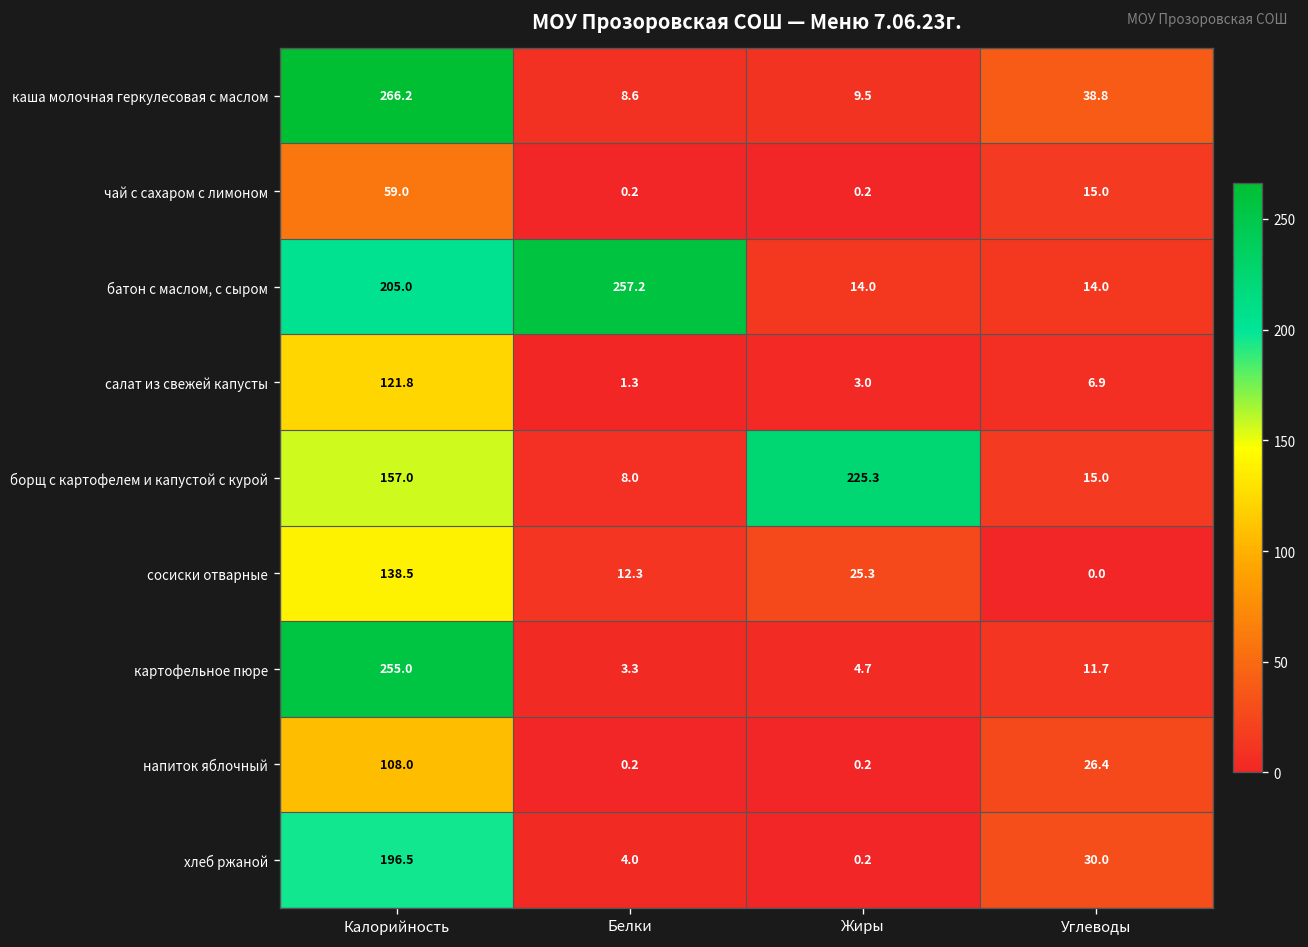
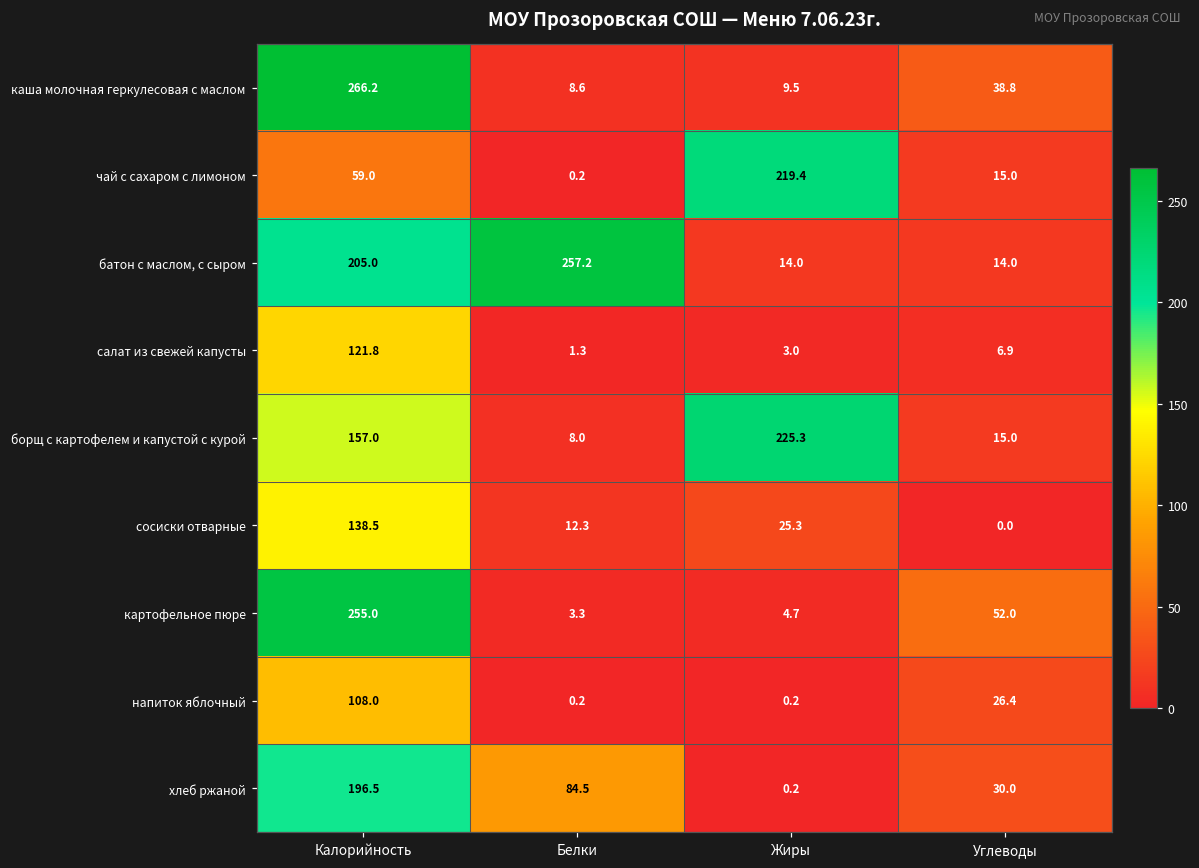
  {
    "каша молочная геркулесовая с маслом": {
      "Калорийность": 266.2,
      "Белки": 8.6,
      "Жиры": 9.5,
      "Углеводы": 38.8
    },
    "чай с сахаром с лимоном": {
      "Калорийность": 59.0,
      "Белки": 0.2,
-     "Жиры": 0.2,
+     "Жиры": 219.4,
      "Углеводы": 15.0
    },
    "батон с маслом, с сыром": {
      "Калорийность": 205.0,
      "Белки": 257.2,
      "Жиры": 14.0,
      "Углеводы": 14.0
    },
    "салат из свежей капусты": {
      "Калорийность": 121.8,
      "Белки": 1.3,
      "Жиры": 3.0,
      "Углеводы": 6.9
    },
    "борщ с картофелем и капустой с курой": {
      "Калорийность": 157.0,
      "Белки": 8.0,
      "Жиры": 225.3,
      "Углеводы": 15.0
    },
    "сосиски отварные": {
      "Калорийность": 138.5,
      "Белки": 12.3,
      "Жиры": 25.3,
      "Углеводы": 0.0
    },
    "картофельное пюре": {
      "Калорийность": 255.0,
      "Белки": 3.3,
      "Жиры": 4.7,
-     "Углеводы": 11.7
+     "Углеводы": 52.0
    },
    "напиток яблочный": {
      "Калорийность": 108.0,
      "Белки": 0.2,
      "Жиры": 0.2,
      "Углеводы": 26.4
    },
    "хлеб ржаной": {
      "Калорийность": 196.5,
-     "Белки": 4.0,
+     "Белки": 84.5,
      "Жиры": 0.2,
      "Углеводы": 30.0
    }
  }
